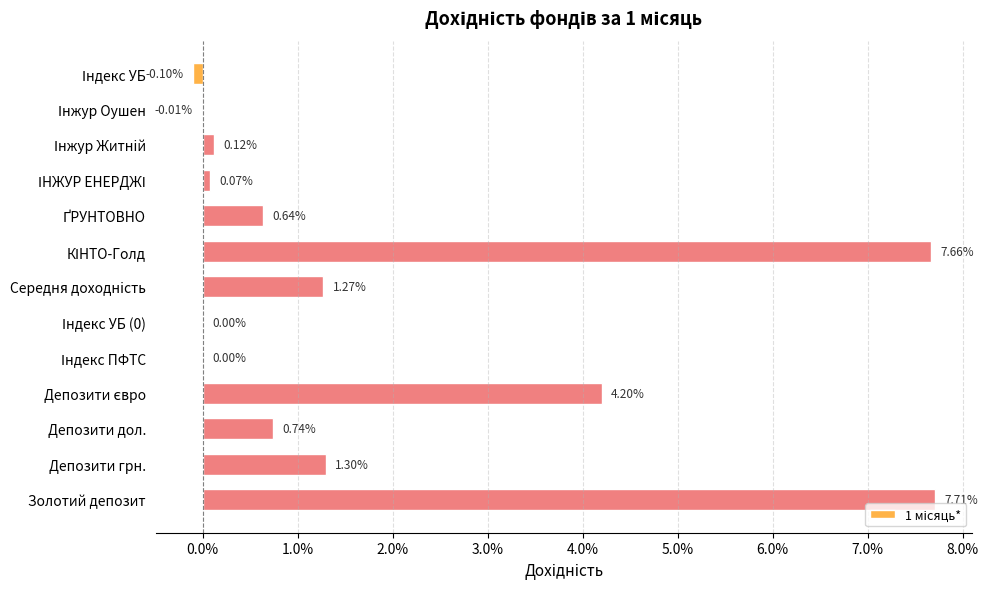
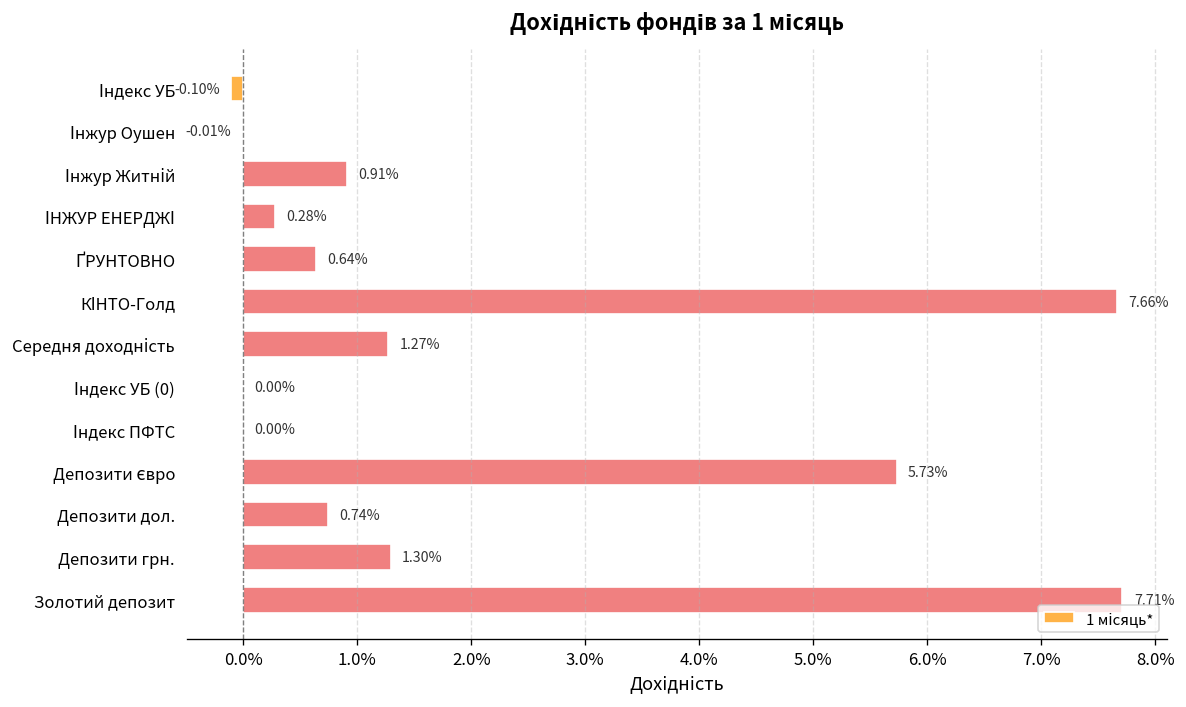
  {
    "Індекс УБ": "-0.10%",
    "Інжур Оушен": "-0.01%",
-   "Інжур Житній": "0.12%",
-   "ІНЖУР ЕНЕРДЖІ": "0.07%",
+   "Інжур Житній": "0.91%",
+   "ІНЖУР ЕНЕРДЖІ": "0.28%",
    "ҐРУНТОВНО": "0.64%",
    "КІНТО-Голд": "7.66%",
    "Середня доходність": "1.27%",
    "Індекс УБ (0)": "0.00%",
    "Індекс ПФТС": "0.00%",
-   "Депозити євро": "4.20%",
+   "Депозити євро": "5.73%",
    "Депозити дол.": "0.74%",
    "Депозити грн.": "1.30%"
  }
